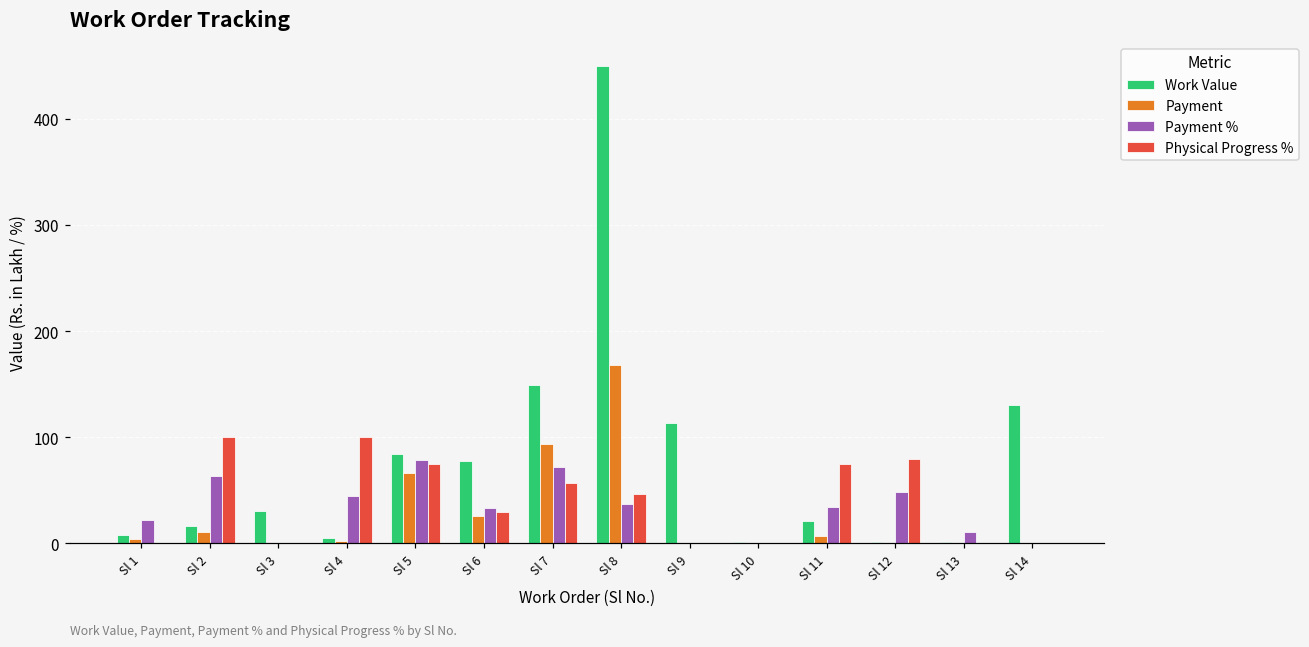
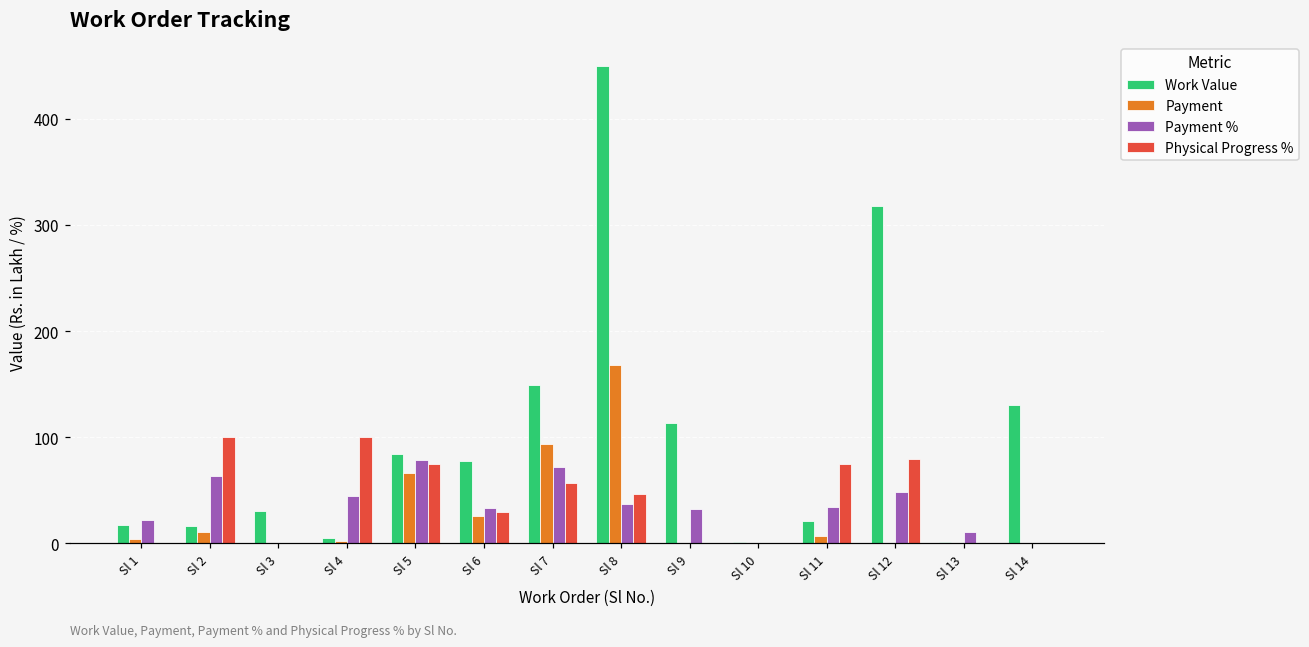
  {
    "Work Value": {
-     "Sl 1": 10,
+     "Sl 1": 20,
      "Sl 2": 20,
      "Sl 3": 30,
      "Sl 4": 10,
      "Sl 5": 80,
      "Sl 6": 80,
      "Sl 7": 150,
      "Sl 8": 450,
      "Sl 9": 110,
      "Sl 11": 20,
-     "Sl 12": 0,
+     "Sl 12": 320,
      "Sl 14": 130
    },
    "Payment %": {
      "Sl 1": 20,
      "Sl 2": 60,
      "Sl 3": 0,
      "Sl 4": 40,
      "Sl 5": 80,
      "Sl 6": 30,
      "Sl 7": 70,
      "Sl 8": 40,
-     "Sl 9": 0,
+     "Sl 9": 30,
      "Sl 10": 0,
      "Sl 11": 30,
      "Sl 12": 50,
      "Sl 13": 10,
      "Sl 14": 0
    }
  }
